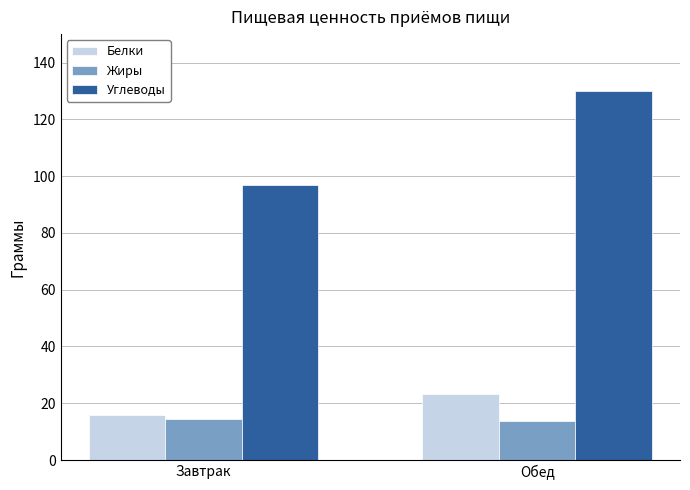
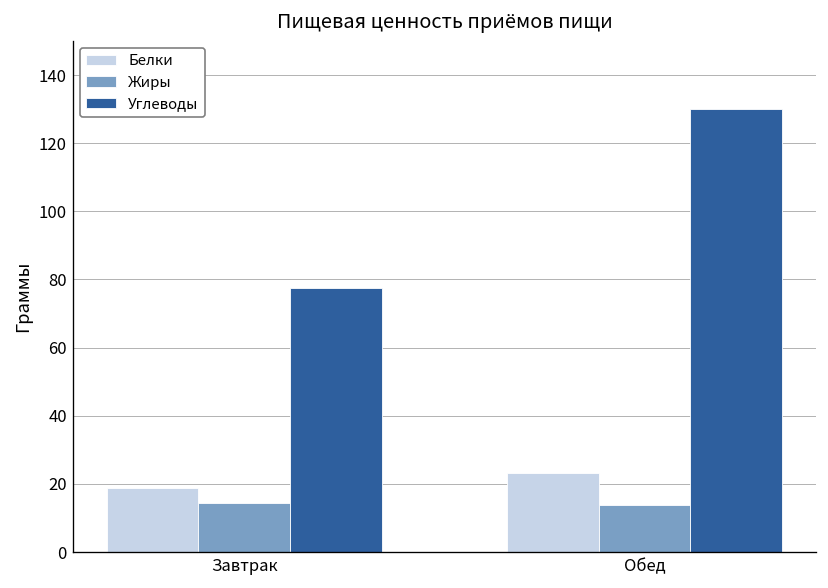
  {
    "Белки": {
-     "Завтрак": 16,
+     "Завтрак": 19,
      "Обед": 23
    },
    "Жиры": {
      "Завтрак": 14,
      "Обед": 14
    },
    "Углеводы": {
-     "Завтрак": 97,
+     "Завтрак": 78,
      "Обед": 130
    }
  }
